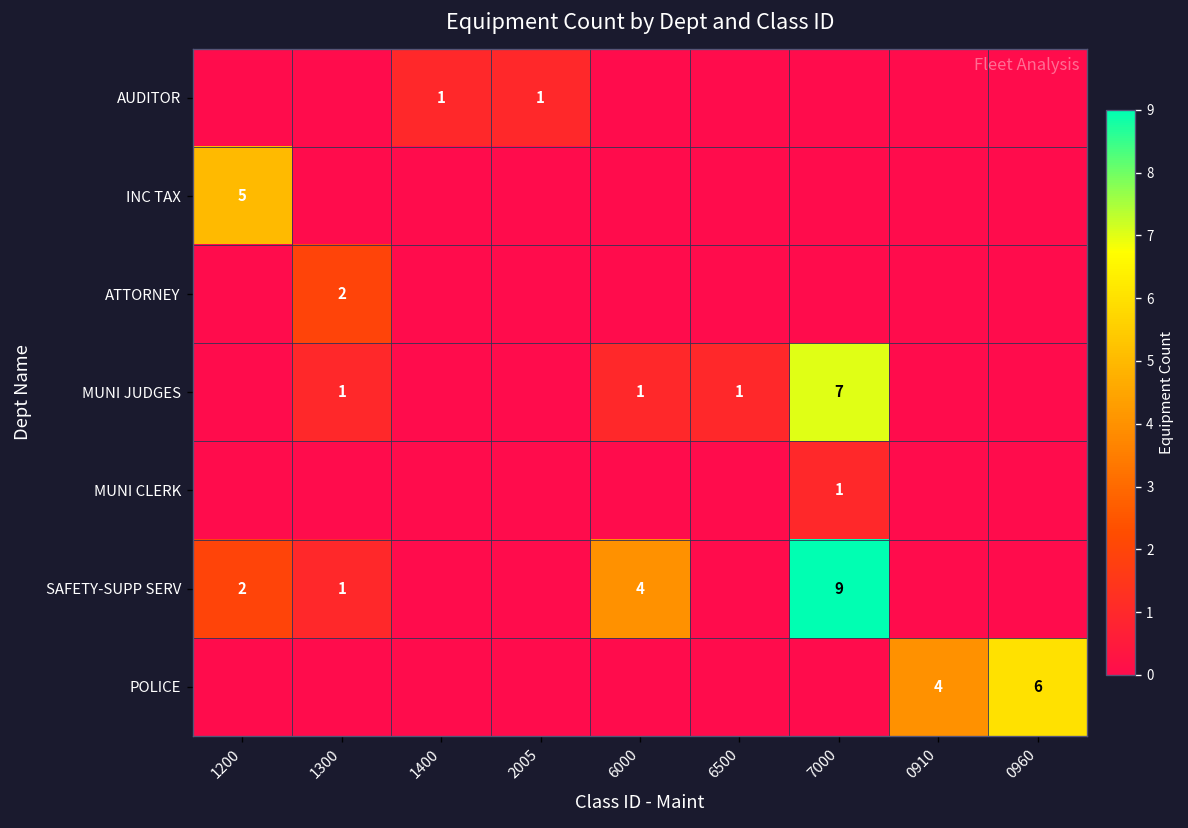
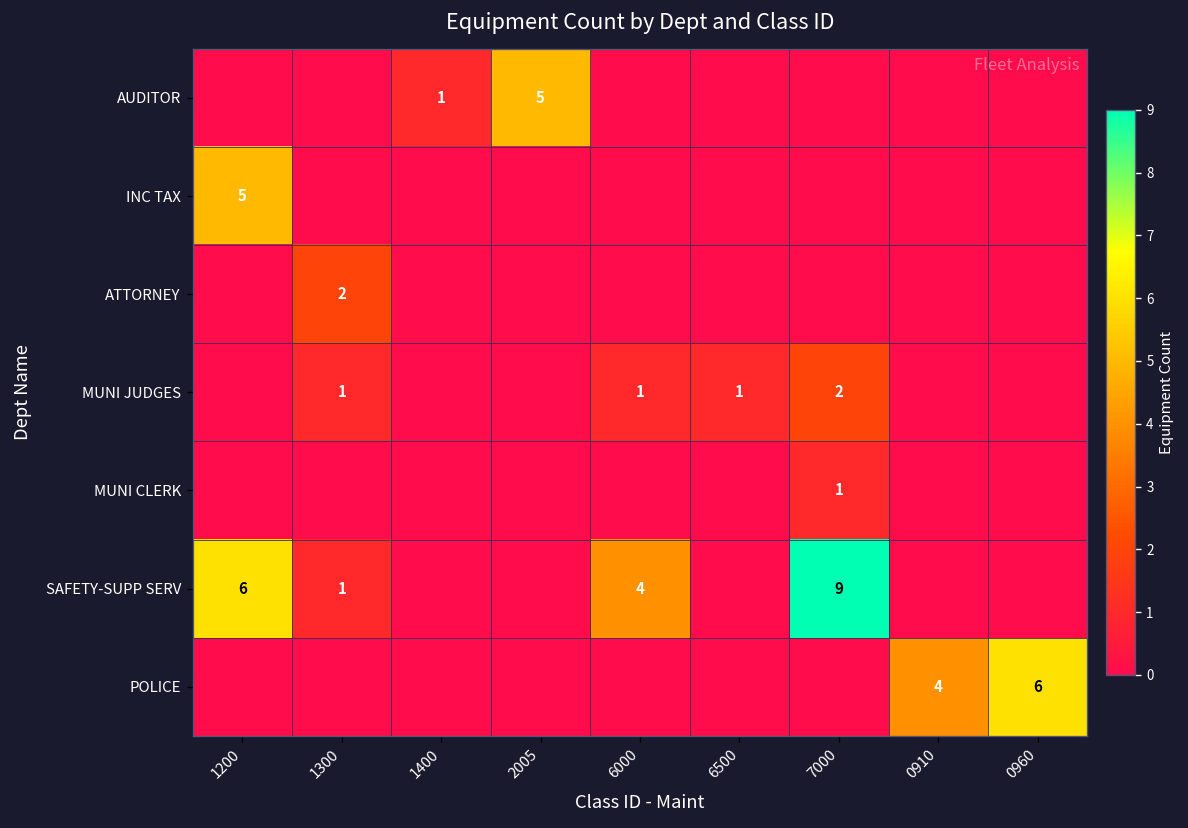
  {
    "AUDITOR": {
      "1400": 1,
-     "2005": 1
+     "2005": 5
    },
    "INC TAX": {
      "1200": 5
    },
    "ATTORNEY": {
      "1300": 2
    },
    "MUNI JUDGES": {
      "1300": 1,
      "6000": 1,
      "6500": 1,
-     "7000": 7
+     "7000": 2
    },
    "MUNI CLERK": {
      "7000": 1
    },
    "SAFETY-SUPP SERV": {
-     "1200": 2,
+     "1200": 6,
      "1300": 1,
      "6000": 4,
      "7000": 9
    },
    "POLICE": {
      "0910": 4,
      "0960": 6
    }
  }
